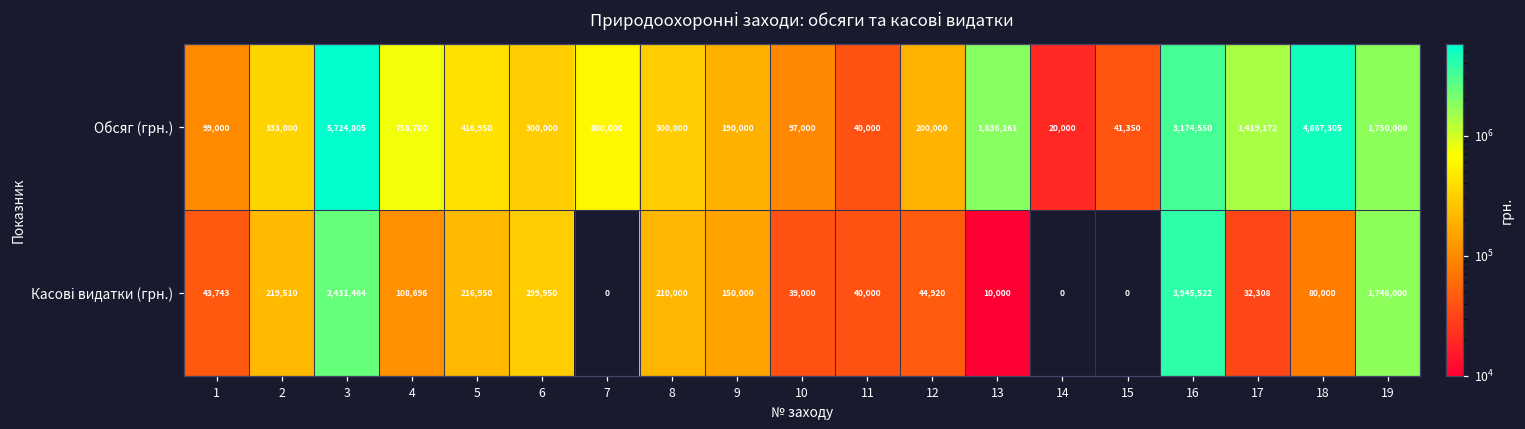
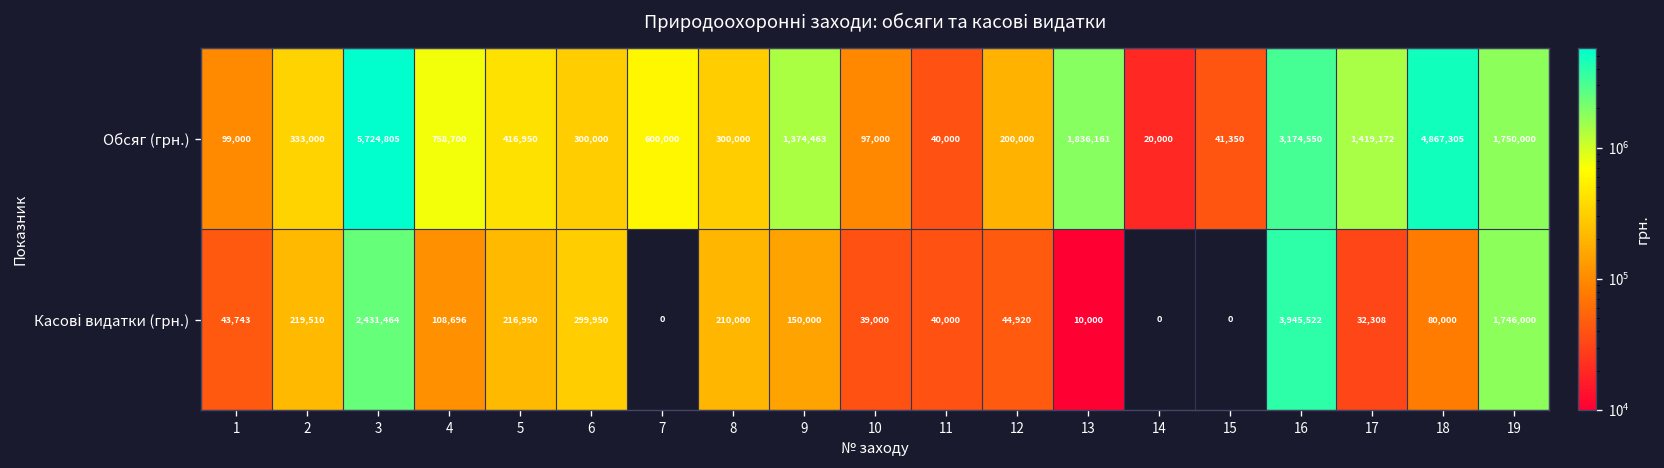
  {
    "Обсяг (грн.)": {
      "1": "99,000",
      "2": "333,000",
      "3": "5,724,805",
      "4": "758,700",
      "5": "416,950",
      "6": "300,000",
      "7": "600,000",
      "8": "300,000",
-     "9": "190,000",
+     "9": "1,374,463",
      "10": "97,000",
      "11": "40,000",
      "12": "200,000",
      "13": "1,836,161",
      "14": "20,000",
      "15": "41,350",
      "16": "3,174,550",
      "17": "1,419,172",
      "18": "4,867,305",
      "19": "1,750,000"
    },
    "Касові видатки (грн.)": {
      "1": "43,743",
      "2": "219,510",
      "3": "2,431,464",
      "4": "108,696",
      "5": "216,950",
      "6": "299,950",
      "7": "0",
      "8": "210,000",
      "9": "150,000",
      "10": "39,000",
      "11": "40,000",
      "12": "44,920",
      "13": "10,000",
      "14": "0",
      "15": "0",
      "16": "3,945,522",
      "17": "32,308",
      "18": "80,000",
      "19": "1,746,000"
    }
  }
